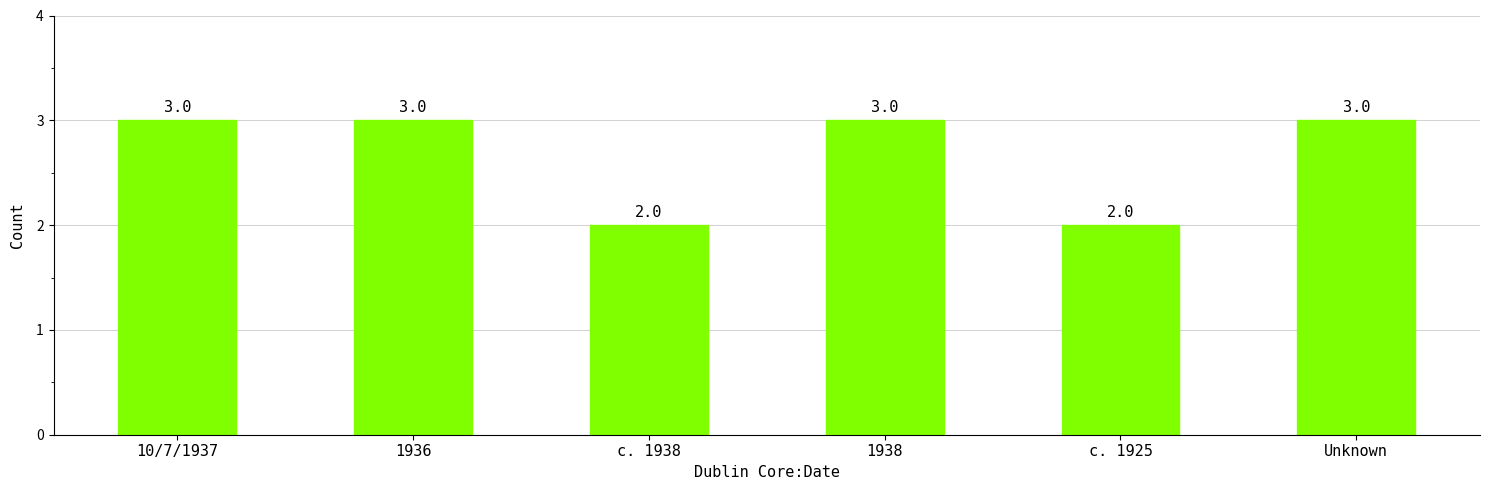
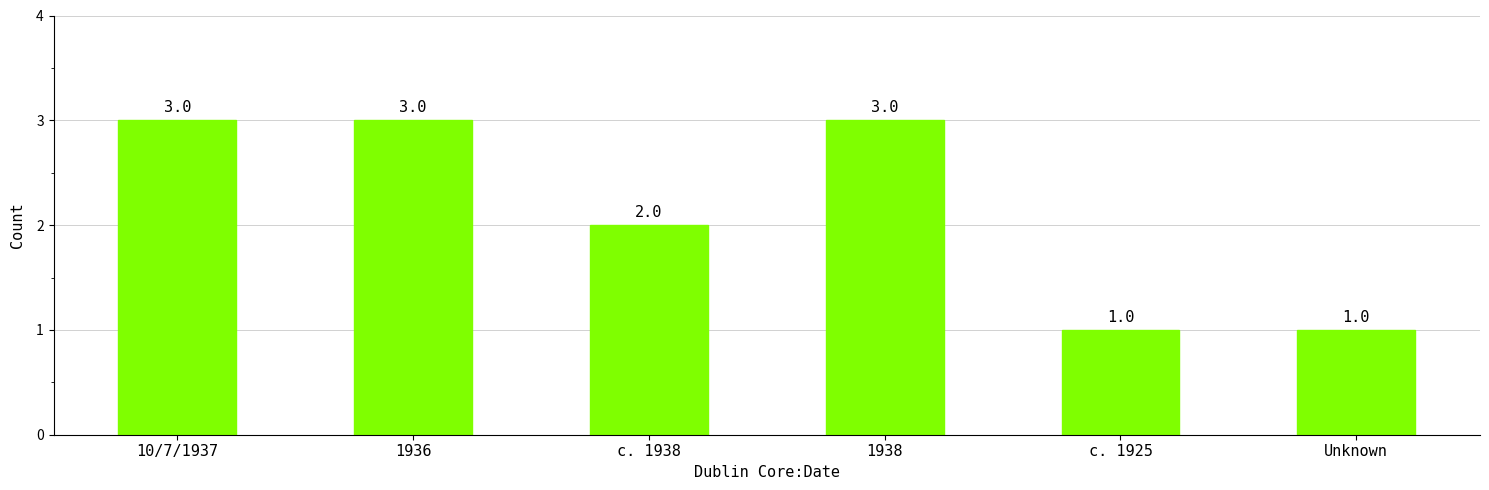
  {
    "10/7/1937": 3.0,
    "1936": 3.0,
    "c. 1938": 2.0,
    "1938": 3.0,
-   "c. 1925": 2.0,
-   "Unknown": 3.0
+   "c. 1925": 1.0,
+   "Unknown": 1.0
  }
